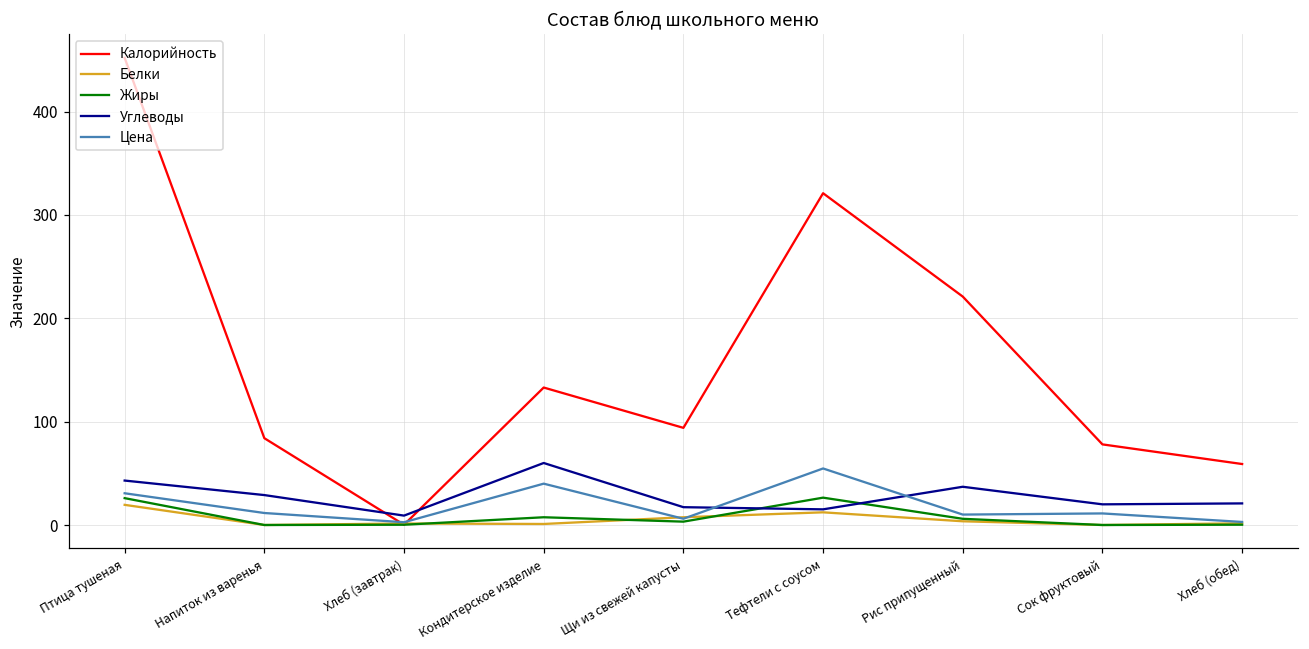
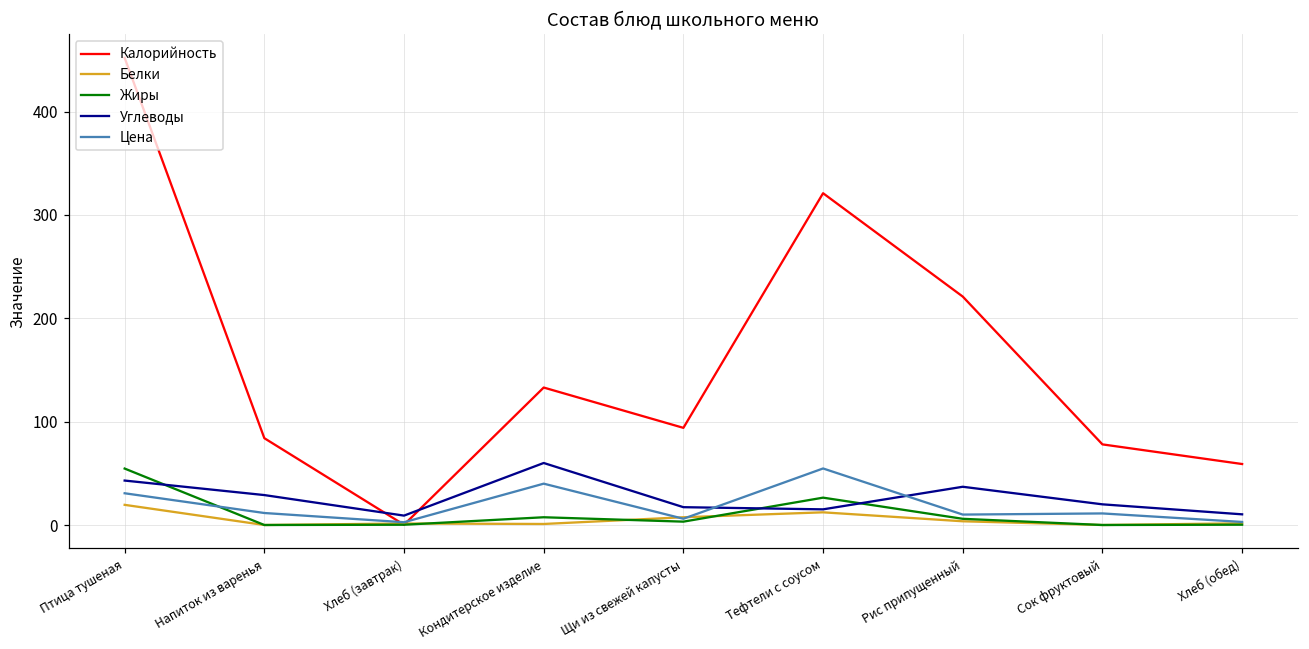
  {
    "Калорийность": {
      "Напиток из варенья": 80,
      "Кондитерское изделие": 130,
      "Щи из свежей капусты": 90,
      "Тефтели с соусом": 320,
      "Рис припущенный": 220,
      "Сок фруктовый": 80,
      "Хлеб (обед)": 60
    },
    "Белки": {
      "Птица тушеная": 20,
      "Кондитерское изделие": 0,
      "Тефтели с соусом": 10
    },
    "Жиры": {
-     "Птица тушеная": 30,
+     "Птица тушеная": 50,
      "Кондитерское изделие": 10,
      "Щи из свежей капусты": 0,
      "Тефтели с соусом": 30
    },
    "Углеводы": {
      "Птица тушеная": 40,
      "Напиток из варенья": 30,
      "Хлеб (завтрак)": 10,
      "Кондитерское изделие": 60,
      "Щи из свежей капусты": 20,
      "Тефтели с соусом": 20,
      "Рис припущенный": 40,
      "Сок фруктовый": 20,
-     "Хлеб (обед)": 20
+     "Хлеб (обед)": 10
    },
    "Цена": {
      "Птица тушеная": 30,
      "Напиток из варенья": 10,
      "Кондитерское изделие": 40,
      "Тефтели с соусом": 50,
      "Рис припущенный": 10,
      "Сок фруктовый": 10
    }
  }
